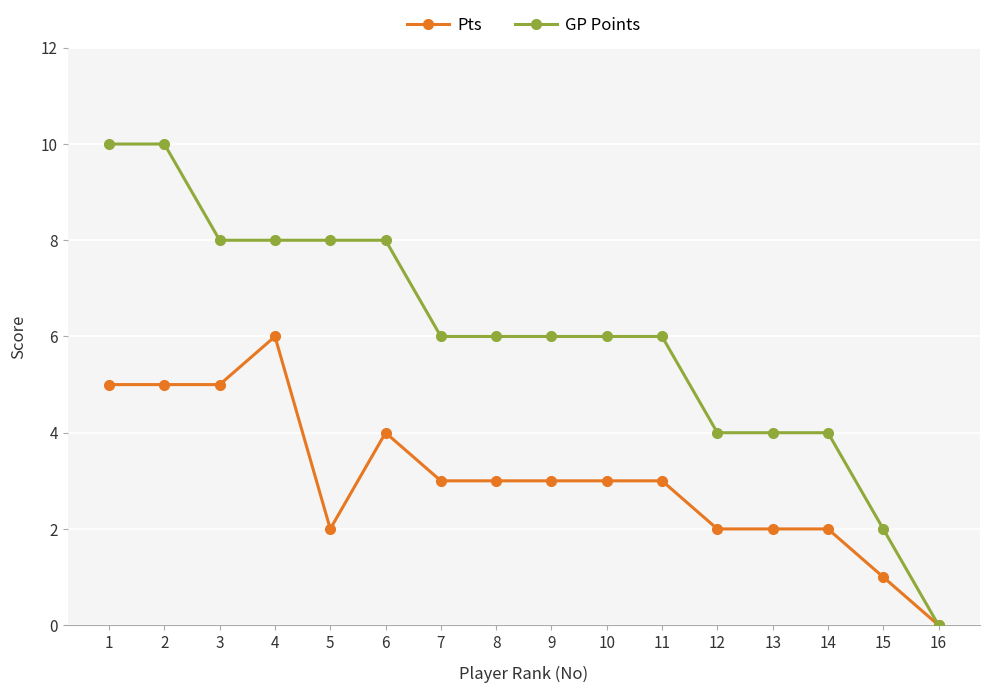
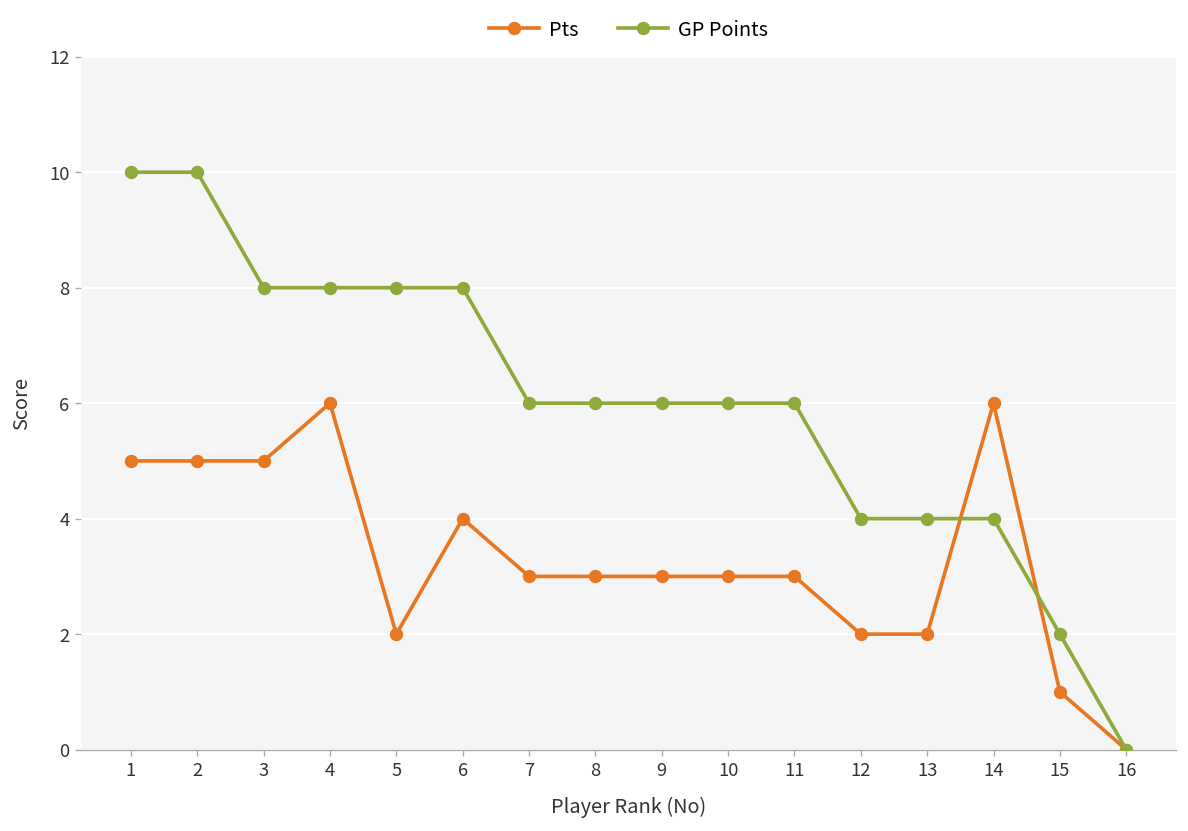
  {
    "Pts": {
      "1": 5,
      "2": 5,
      "3": 5,
      "4": 6,
      "5": 2,
      "6": 4,
      "7": 3,
      "8": 3,
      "9": 3,
      "10": 3,
      "11": 3,
      "12": 2,
      "13": 2,
-     "14": 2,
+     "14": 6,
      "15": 1
    },
    "GP Points": {
      "1": 10,
      "2": 10,
      "3": 8,
      "4": 8,
      "5": 8,
      "6": 8,
      "7": 6,
      "8": 6,
      "9": 6,
      "10": 6,
      "11": 6,
      "12": 4,
      "13": 4,
      "14": 4,
      "15": 2
    }
  }
